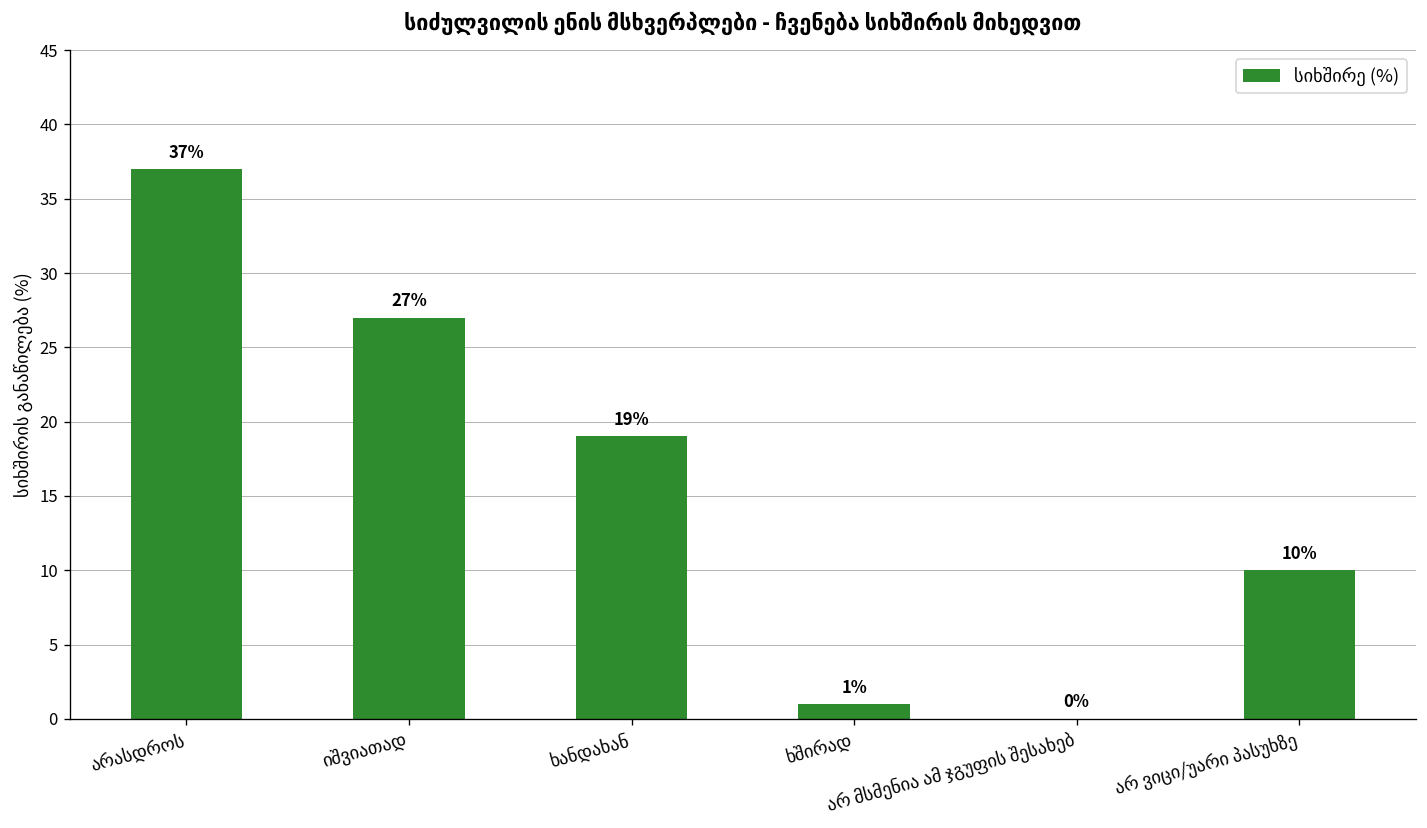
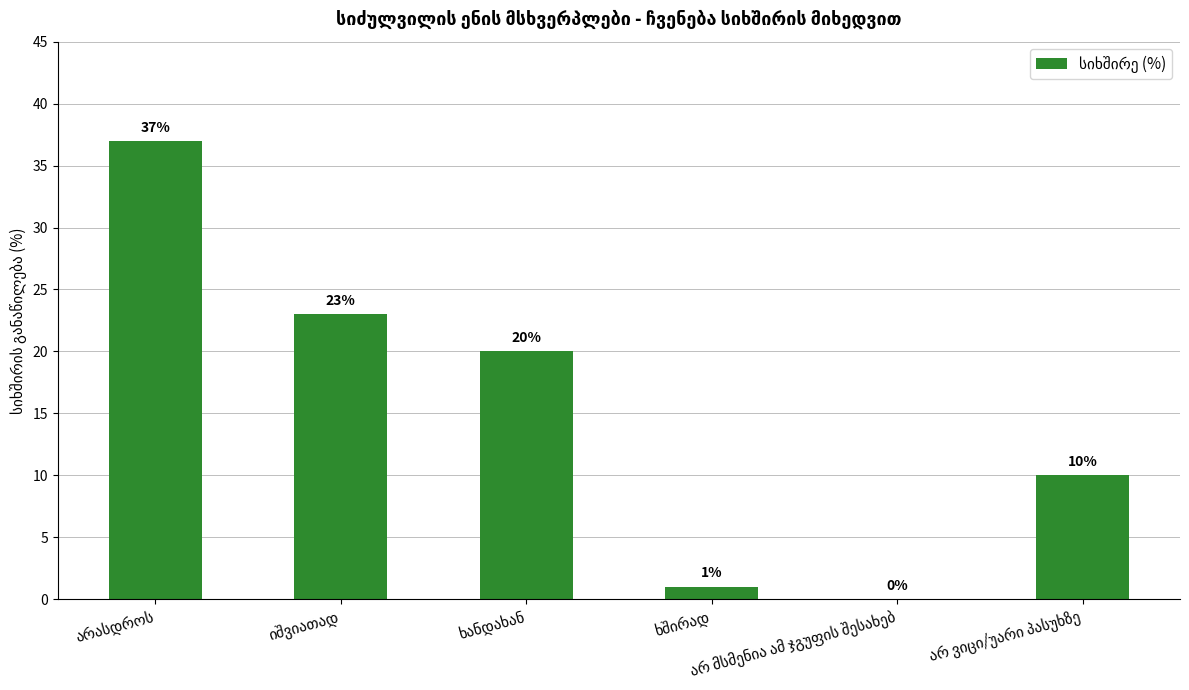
  {
    "არასდროს": "37%",
-   "იშვიათად": "27%",
-   "ხანდახან": "19%",
+   "იშვიათად": "23%",
+   "ხანდახან": "20%",
    "ხშირად": "1%",
    "არ მსმენია ამ ჯგუფის შესახებ": "0%",
    "არ ვიცი/უარი პასუხზე": "10%"
  }
